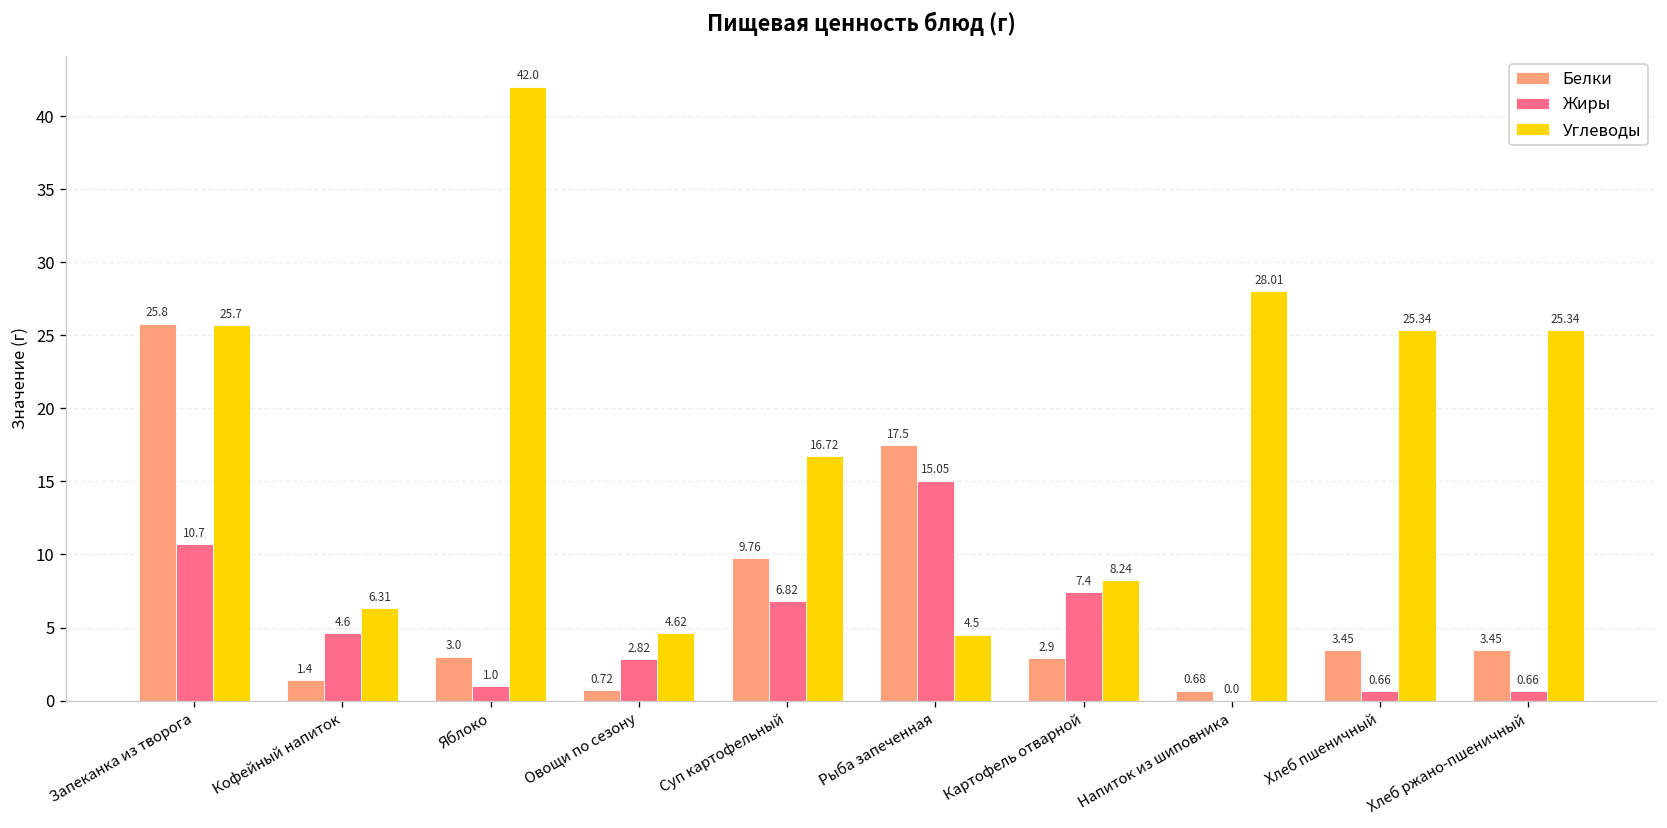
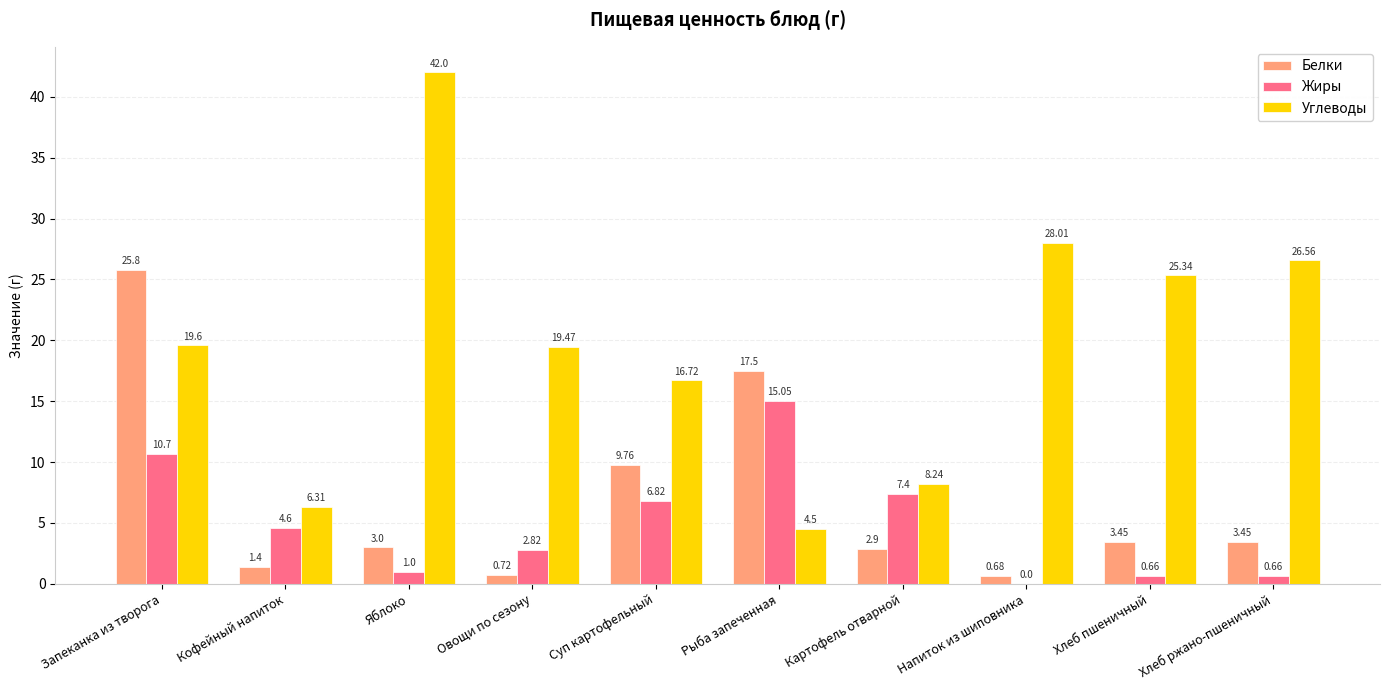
  {
    "Углеводы": {
-     "Запеканка из творога": 25.7,
+     "Запеканка из творога": 19.6,
      "Кофейный напиток": 6.31,
      "Яблоко": 42.0,
-     "Овощи по сезону": 4.62,
+     "Овощи по сезону": 19.47,
      "Суп картофельный": 16.72,
      "Рыба запеченная": 4.5,
      "Картофель отварной": 8.24,
      "Напиток из шиповника": 28.01,
      "Хлеб пшеничный": 25.34,
-     "Хлеб ржано-пшеничный": 25.34
+     "Хлеб ржано-пшеничный": 26.56
    }
  }
